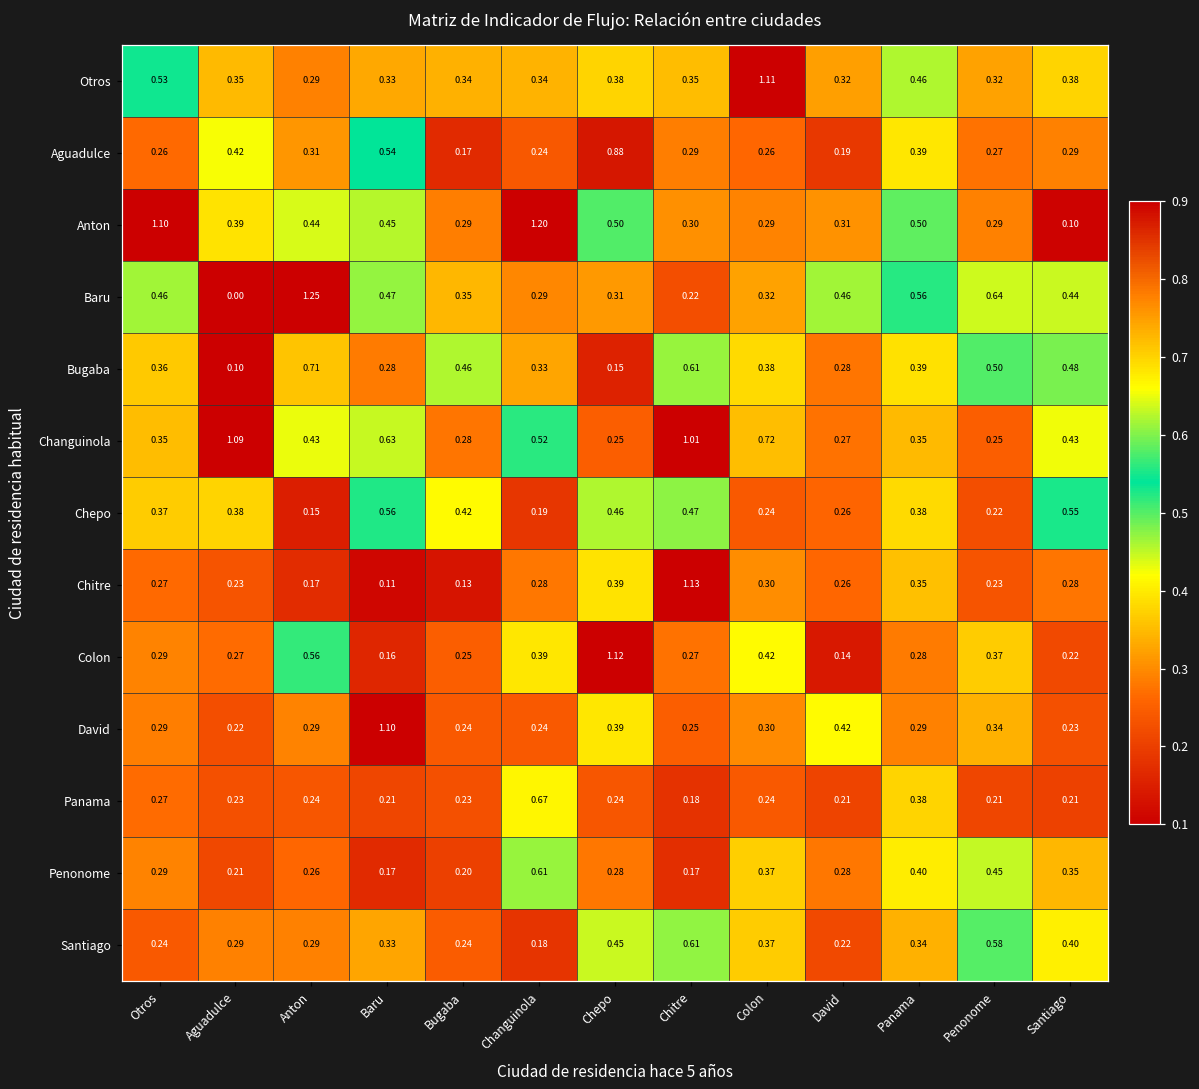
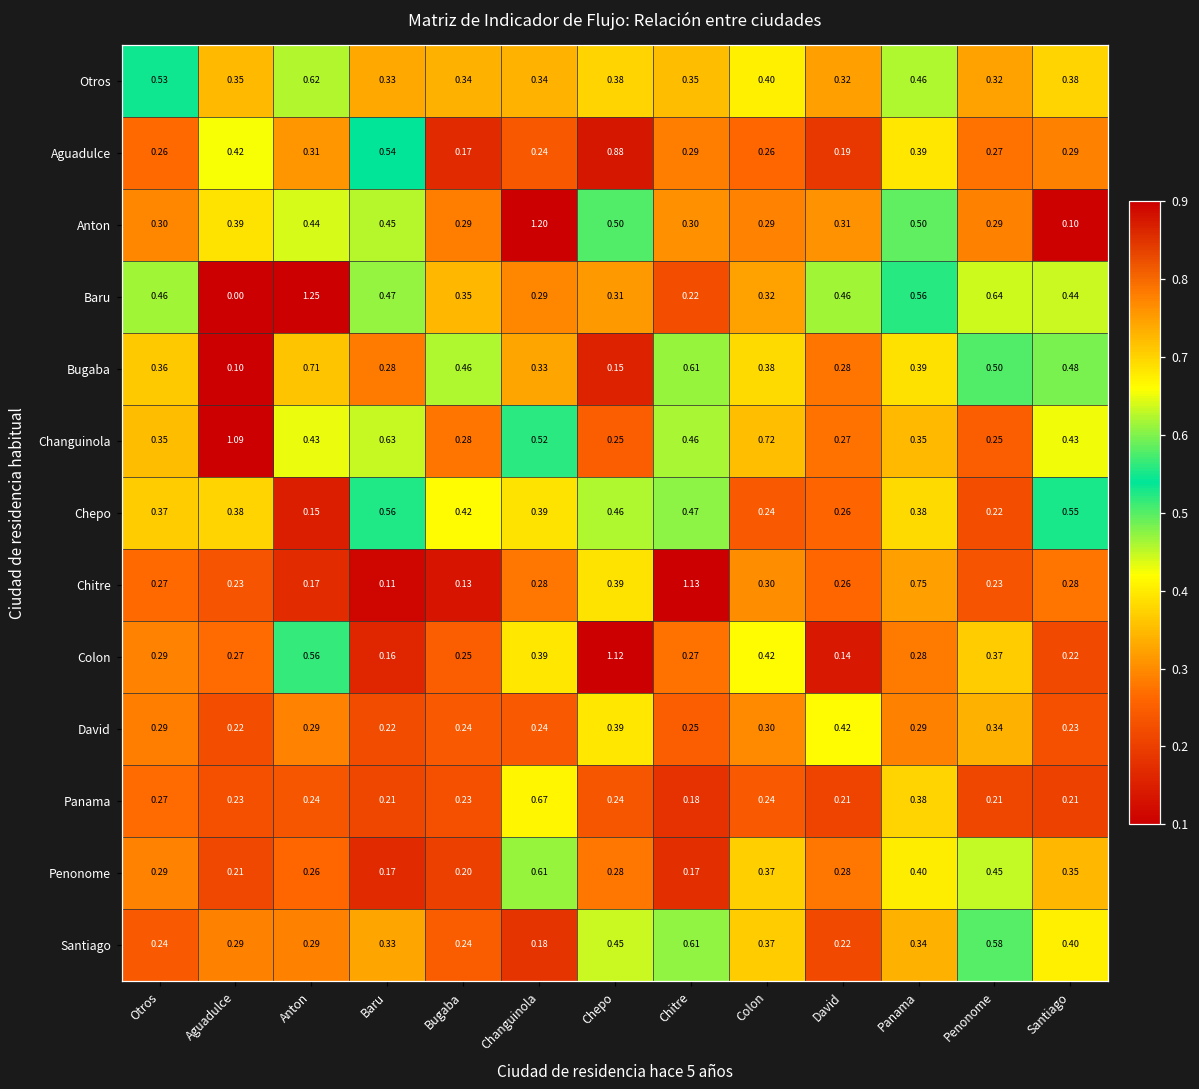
  {
    "Otros": {
      "Otros": 0.53,
      "Aguadulce": 0.35,
-     "Anton": 0.29,
+     "Anton": 0.62,
      "Baru": 0.33,
      "Bugaba": 0.34,
      "Changuinola": 0.34,
      "Chepo": 0.38,
      "Chitre": 0.35,
-     "Colon": 1.11,
+     "Colon": 0.40,
      "David": 0.32,
      "Panama": 0.46,
      "Penonome": 0.32,
      "Santiago": 0.38
    },
    "Aguadulce": {
      "Otros": 0.26,
      "Aguadulce": 0.42,
      "Anton": 0.31,
      "Baru": 0.54,
      "Bugaba": 0.17,
      "Changuinola": 0.24,
      "Chepo": 0.88,
      "Chitre": 0.29,
      "Colon": 0.26,
      "David": 0.19,
      "Panama": 0.39,
      "Penonome": 0.27,
      "Santiago": 0.29
    },
    "Anton": {
-     "Otros": 1.10,
+     "Otros": 0.30,
      "Aguadulce": 0.39,
      "Anton": 0.44,
      "Baru": 0.45,
      "Bugaba": 0.29,
      "Changuinola": 1.20,
      "Chepo": 0.50,
      "Chitre": 0.30,
      "Colon": 0.29,
      "David": 0.31,
      "Panama": 0.50,
      "Penonome": 0.29,
      "Santiago": 0.10
    },
    "Baru": {
      "Otros": 0.46,
      "Aguadulce": 0.00,
      "Anton": 1.25,
      "Baru": 0.47,
      "Bugaba": 0.35,
      "Changuinola": 0.29,
      "Chepo": 0.31,
      "Chitre": 0.22,
      "Colon": 0.32,
      "David": 0.46,
      "Panama": 0.56,
      "Penonome": 0.64,
      "Santiago": 0.44
    },
    "Bugaba": {
      "Otros": 0.36,
      "Aguadulce": 0.10,
      "Anton": 0.71,
      "Baru": 0.28,
      "Bugaba": 0.46,
      "Changuinola": 0.33,
      "Chepo": 0.15,
      "Chitre": 0.61,
      "Colon": 0.38,
      "David": 0.28,
      "Panama": 0.39,
      "Penonome": 0.50,
      "Santiago": 0.48
    },
    "Changuinola": {
      "Otros": 0.35,
      "Aguadulce": 1.09,
      "Anton": 0.43,
      "Baru": 0.63,
      "Bugaba": 0.28,
      "Changuinola": 0.52,
      "Chepo": 0.25,
-     "Chitre": 1.01,
+     "Chitre": 0.46,
      "Colon": 0.72,
      "David": 0.27,
      "Panama": 0.35,
      "Penonome": 0.25,
      "Santiago": 0.43
    },
    "Chepo": {
      "Otros": 0.37,
      "Aguadulce": 0.38,
      "Anton": 0.15,
      "Baru": 0.56,
      "Bugaba": 0.42,
-     "Changuinola": 0.19,
+     "Changuinola": 0.39,
      "Chepo": 0.46,
      "Chitre": 0.47,
      "Colon": 0.24,
      "David": 0.26,
      "Panama": 0.38,
      "Penonome": 0.22,
      "Santiago": 0.55
    },
    "Chitre": {
      "Otros": 0.27,
      "Aguadulce": 0.23,
      "Anton": 0.17,
      "Baru": 0.11,
      "Bugaba": 0.13,
      "Changuinola": 0.28,
      "Chepo": 0.39,
      "Chitre": 1.13,
      "Colon": 0.30,
      "David": 0.26,
-     "Panama": 0.35,
+     "Panama": 0.75,
      "Penonome": 0.23,
      "Santiago": 0.28
    },
    "Colon": {
      "Otros": 0.29,
      "Aguadulce": 0.27,
      "Anton": 0.56,
      "Baru": 0.16,
      "Bugaba": 0.25,
      "Changuinola": 0.39,
      "Chepo": 1.12,
      "Chitre": 0.27,
      "Colon": 0.42,
      "David": 0.14,
      "Panama": 0.28,
      "Penonome": 0.37,
      "Santiago": 0.22
    },
    "David": {
      "Otros": 0.29,
      "Aguadulce": 0.22,
      "Anton": 0.29,
-     "Baru": 1.10,
+     "Baru": 0.22,
      "Bugaba": 0.24,
      "Changuinola": 0.24,
      "Chepo": 0.39,
      "Chitre": 0.25,
      "Colon": 0.30,
      "David": 0.42,
      "Panama": 0.29,
      "Penonome": 0.34,
      "Santiago": 0.23
    },
    "Panama": {
      "Otros": 0.27,
      "Aguadulce": 0.23,
      "Anton": 0.24,
      "Baru": 0.21,
      "Bugaba": 0.23,
      "Changuinola": 0.67,
      "Chepo": 0.24,
      "Chitre": 0.18,
      "Colon": 0.24,
      "David": 0.21,
      "Panama": 0.38,
      "Penonome": 0.21,
      "Santiago": 0.21
    },
    "Penonome": {
      "Otros": 0.29,
      "Aguadulce": 0.21,
      "Anton": 0.26,
      "Baru": 0.17,
      "Bugaba": 0.20,
      "Changuinola": 0.61,
      "Chepo": 0.28,
      "Chitre": 0.17,
      "Colon": 0.37,
      "David": 0.28,
      "Panama": 0.40,
      "Penonome": 0.45,
      "Santiago": 0.35
    },
    "Santiago": {
      "Otros": 0.24,
      "Aguadulce": 0.29,
      "Anton": 0.29,
      "Baru": 0.33,
      "Bugaba": 0.24,
      "Changuinola": 0.18,
      "Chepo": 0.45,
      "Chitre": 0.61,
      "Colon": 0.37,
      "David": 0.22,
      "Panama": 0.34,
      "Penonome": 0.58,
      "Santiago": 0.40
    }
  }
